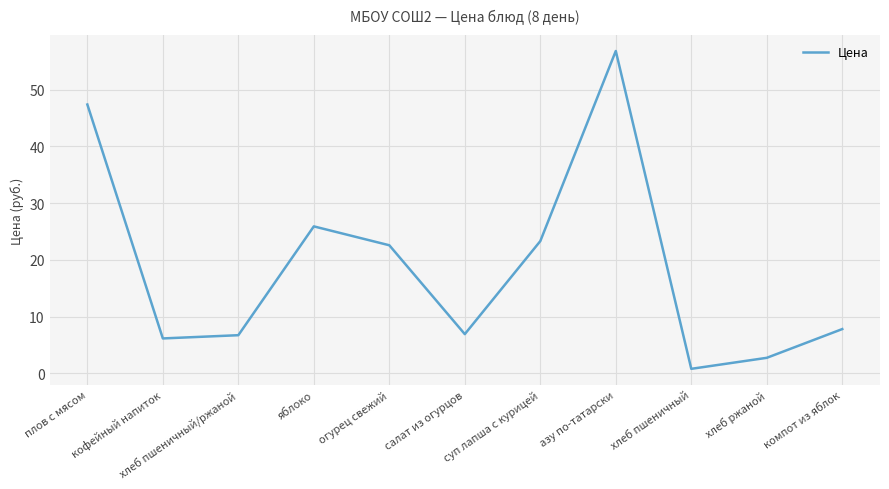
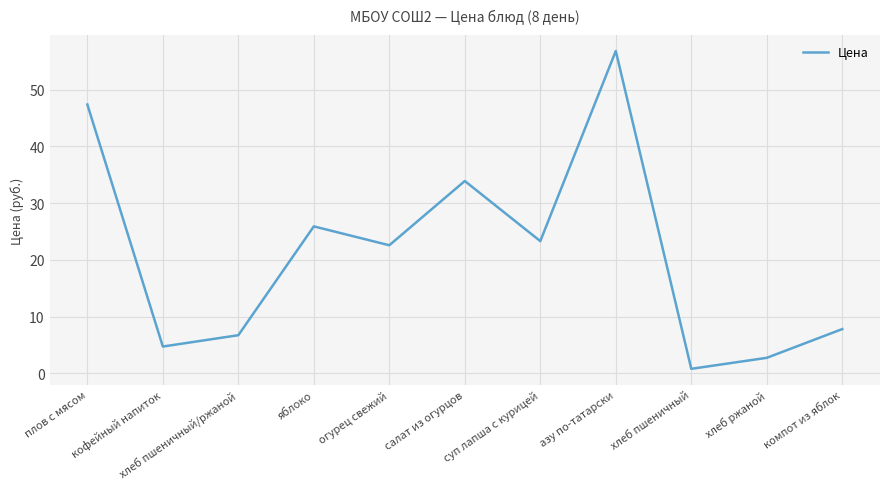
  {
    "плов с мясом": 47,
-   "кофейный напиток": 6,
+   "кофейный напиток": 5,
    "хлеб пшеничный/ржаной": 7,
    "яблоко": 26,
    "огурец свежий": 23,
-   "салат из огурцов": 7,
+   "салат из огурцов": 34,
    "суп лапша с курицей": 23,
    "азу по-татарски": 57,
    "хлеб пшеничный": 1,
    "хлеб ржаной": 3,
    "компот из яблок": 8
  }
